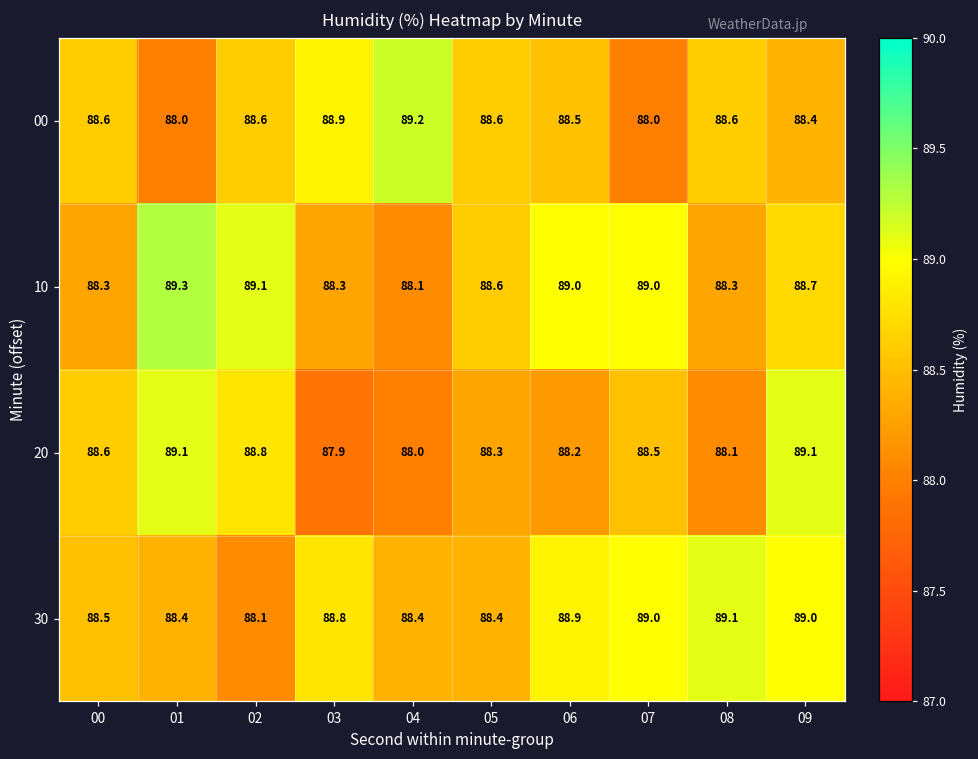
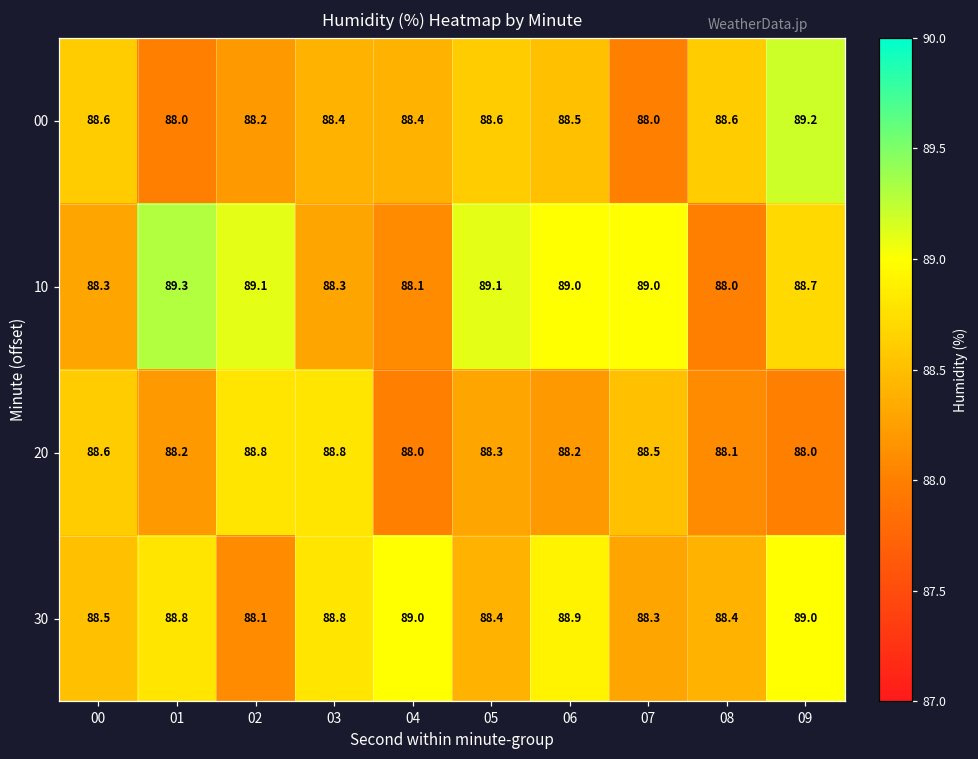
  {
    "00": {
      "00": 88.6,
      "01": 88.0,
-     "02": 88.6,
-     "03": 88.9,
-     "04": 89.2,
+     "02": 88.2,
+     "03": 88.4,
+     "04": 88.4,
      "05": 88.6,
      "06": 88.5,
      "07": 88.0,
      "08": 88.6,
-     "09": 88.4
+     "09": 89.2
    },
    "10": {
      "00": 88.3,
      "01": 89.3,
      "02": 89.1,
      "03": 88.3,
      "04": 88.1,
-     "05": 88.6,
+     "05": 89.1,
      "06": 89.0,
      "07": 89.0,
-     "08": 88.3,
+     "08": 88.0,
      "09": 88.7
    },
    "20": {
      "00": 88.6,
-     "01": 89.1,
+     "01": 88.2,
      "02": 88.8,
-     "03": 87.9,
+     "03": 88.8,
      "04": 88.0,
      "05": 88.3,
      "06": 88.2,
      "07": 88.5,
      "08": 88.1,
-     "09": 89.1
+     "09": 88.0
    },
    "30": {
      "00": 88.5,
-     "01": 88.4,
+     "01": 88.8,
      "02": 88.1,
      "03": 88.8,
-     "04": 88.4,
+     "04": 89.0,
      "05": 88.4,
      "06": 88.9,
-     "07": 89.0,
-     "08": 89.1,
+     "07": 88.3,
+     "08": 88.4,
      "09": 89.0
    }
  }
